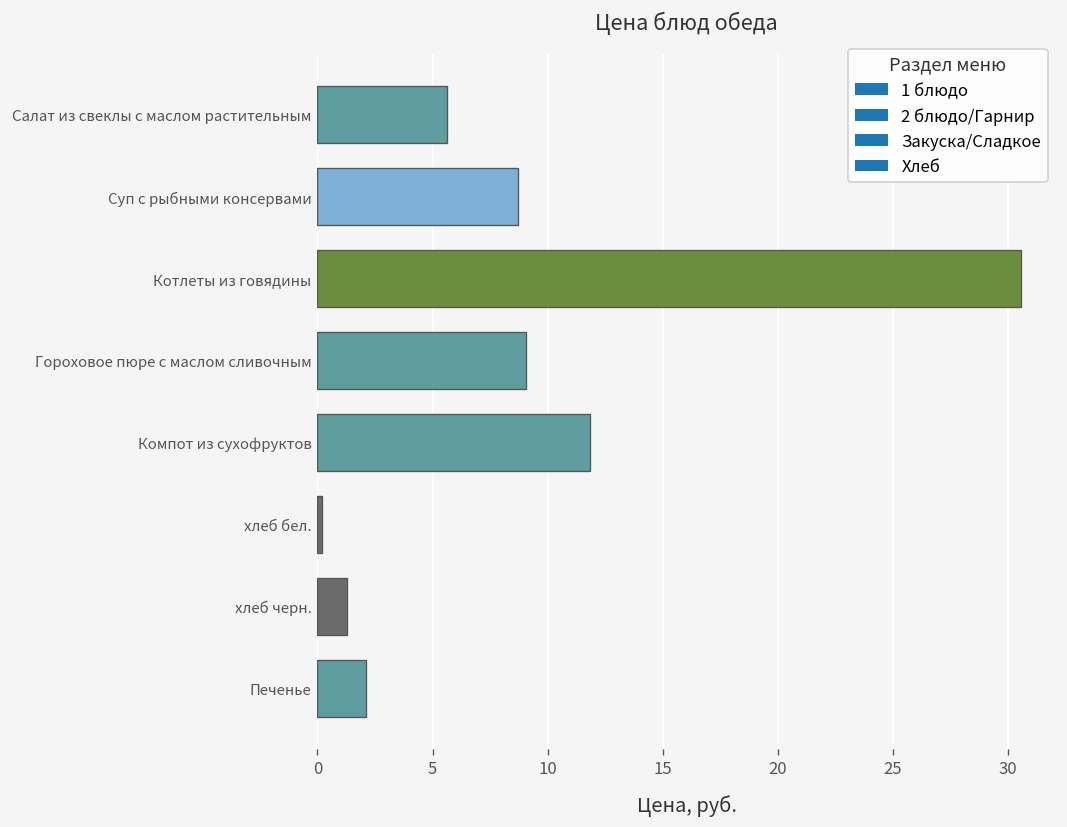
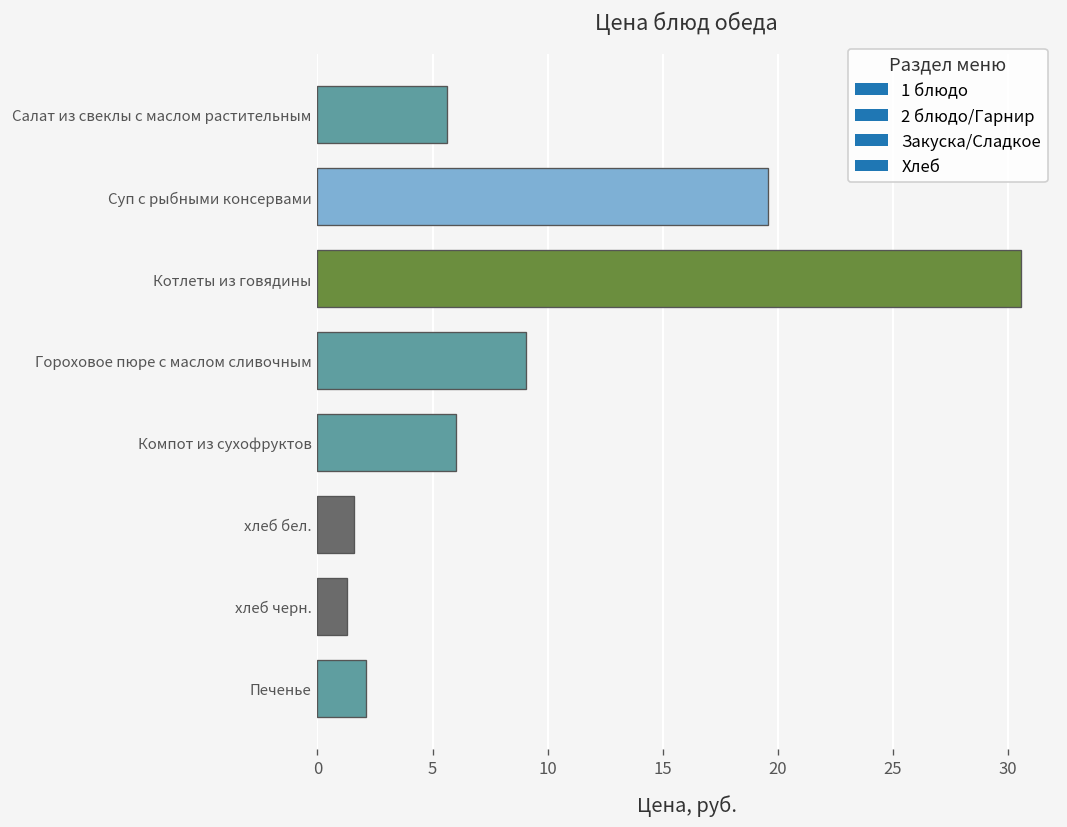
  {
    "Салат из свеклы с маслом растительным": 5.7,
-   "Суп с рыбными консервами": 8.7,
+   "Суп с рыбными консервами": 19.6,
    "Котлеты из говядины": 30.6,
    "Гороховое пюре с маслом сливочным": 9.1,
-   "Компот из сухофруктов": 11.9,
-   "хлеб бел.": 0.2,
+   "Компот из сухофруктов": 6.0,
+   "хлеб бел.": 1.6,
    "хлеб черн.": 1.3,
    "Печенье": 2.1
  }
